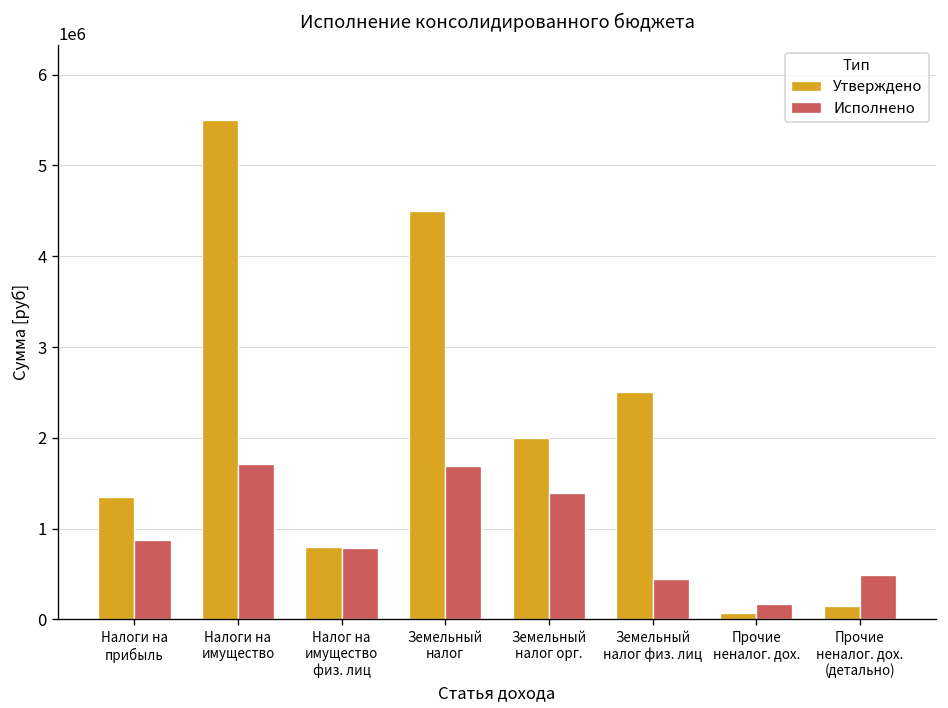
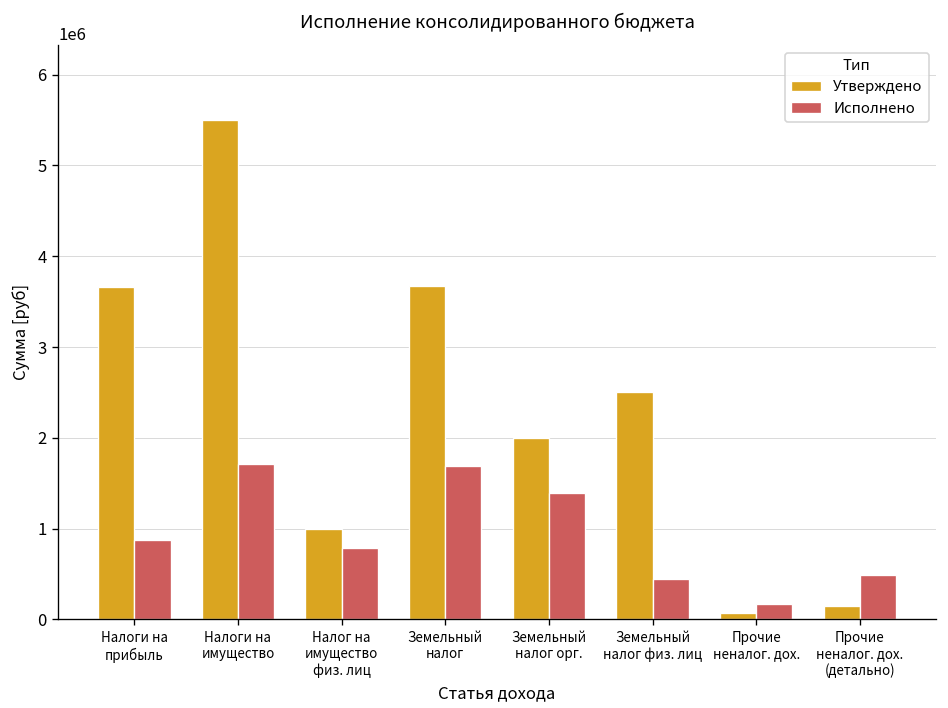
  {
    "Утверждено": {
-     "Налоги на прибыль": 1300000,
+     "Налоги на прибыль": 3700000,
      "Налоги на имущество": 5500000,
-     "Налог на имущество физ. лиц": 800000,
-     "Земельный налог": 4500000,
+     "Налог на имущество физ. лиц": 1000000,
+     "Земельный налог": 3700000,
      "Земельный налог орг.": 2000000,
      "Земельный налог физ. лиц": 2500000,
      "Прочие неналог. дох.": 100000,
      "Прочие неналог. дох. (детально)": 200000
    },
    "Исполнено": {
      "Налоги на прибыль": 900000,
      "Налоги на имущество": 1700000,
      "Налог на имущество физ. лиц": 800000,
      "Земельный налог": 1700000,
      "Земельный налог орг.": 1400000,
      "Земельный налог физ. лиц": 400000,
      "Прочие неналог. дох.": 200000,
      "Прочие неналог. дох. (детально)": 500000
    }
  }
